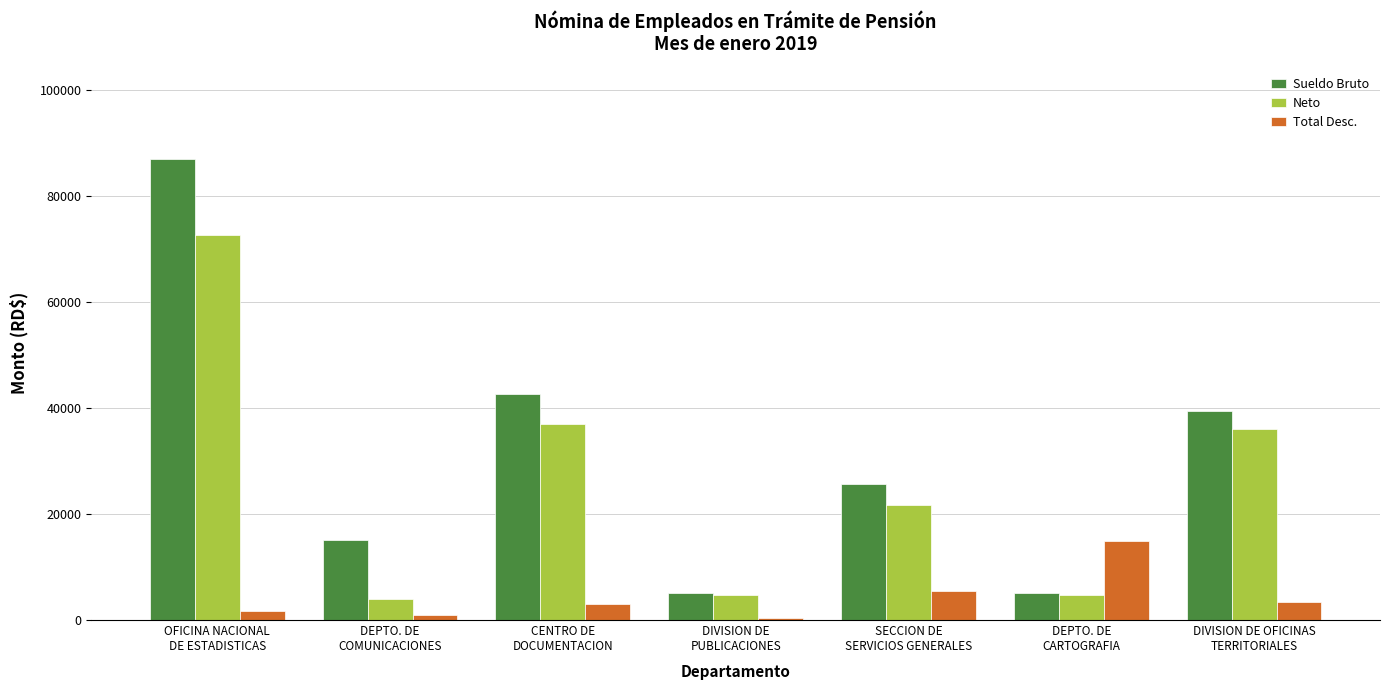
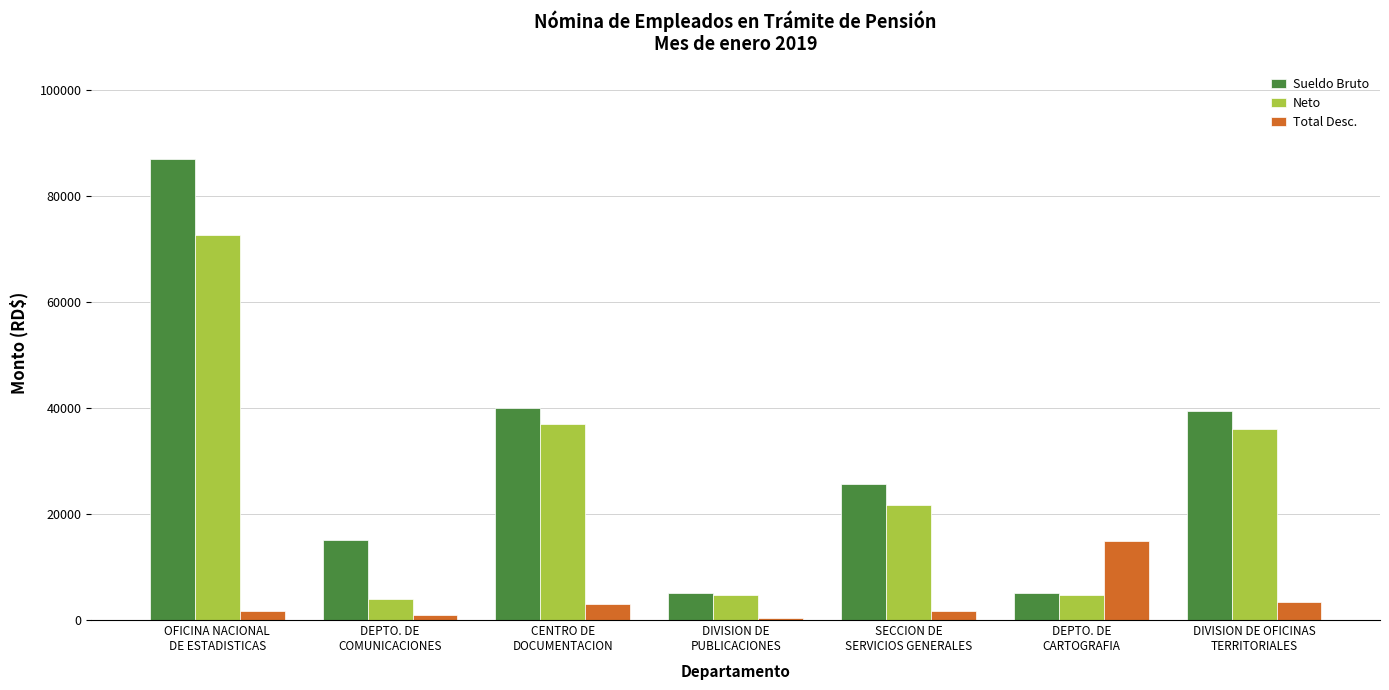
  {
    "Sueldo Bruto": {
      "OFICINA NACIONAL DE ESTADISTICAS": 87000,
      "DEPTO. DE COMUNICACIONES": 15000,
-     "CENTRO DE DOCUMENTACION": 43000,
+     "CENTRO DE DOCUMENTACION": 40000,
      "DIVISION DE PUBLICACIONES": 5000,
      "SECCION DE SERVICIOS GENERALES": 26000,
      "DEPTO. DE CARTOGRAFIA": 5000,
      "DIVISION DE OFICINAS TERRITORIALES": 40000
    },
    "Neto": {
      "OFICINA NACIONAL DE ESTADISTICAS": 73000,
      "DEPTO. DE COMUNICACIONES": 4000,
      "CENTRO DE DOCUMENTACION": 37000,
      "DIVISION DE PUBLICACIONES": 5000,
      "SECCION DE SERVICIOS GENERALES": 22000,
      "DEPTO. DE CARTOGRAFIA": 5000,
      "DIVISION DE OFICINAS TERRITORIALES": 36000
    },
    "Total Desc.": {
      "OFICINA NACIONAL DE ESTADISTICAS": 2000,
      "DEPTO. DE COMUNICACIONES": 1000,
      "CENTRO DE DOCUMENTACION": 3000,
-     "SECCION DE SERVICIOS GENERALES": 5000,
+     "SECCION DE SERVICIOS GENERALES": 2000,
      "DEPTO. DE CARTOGRAFIA": 15000,
      "DIVISION DE OFICINAS TERRITORIALES": 3000
    }
  }
